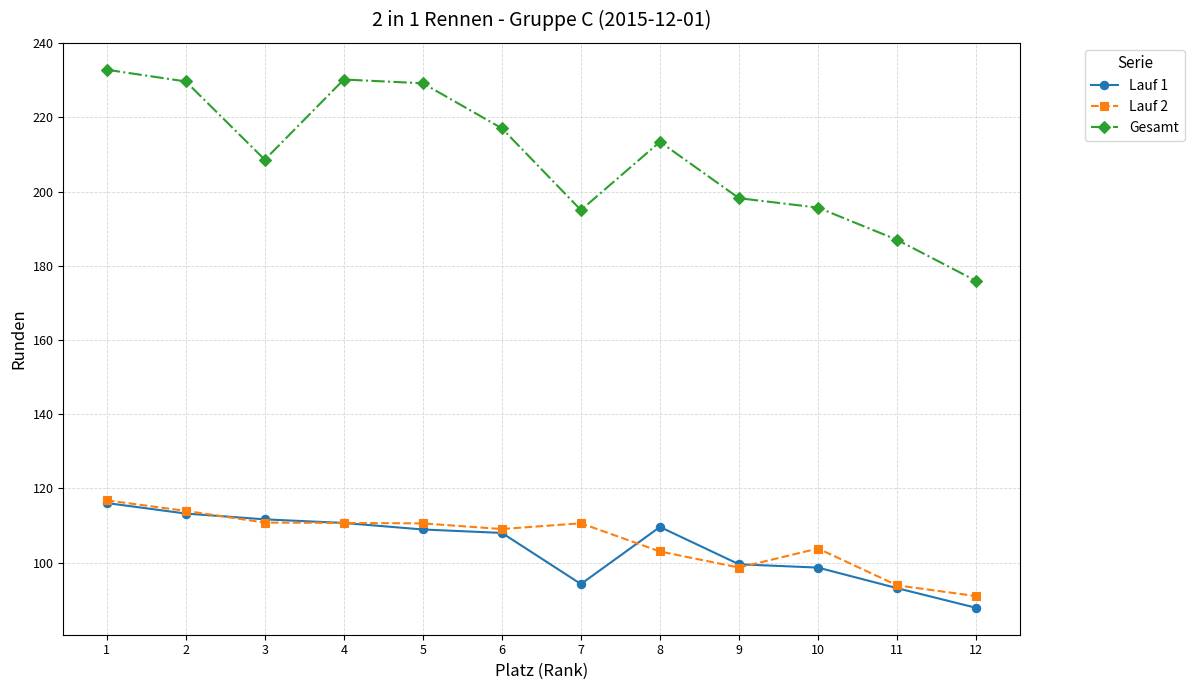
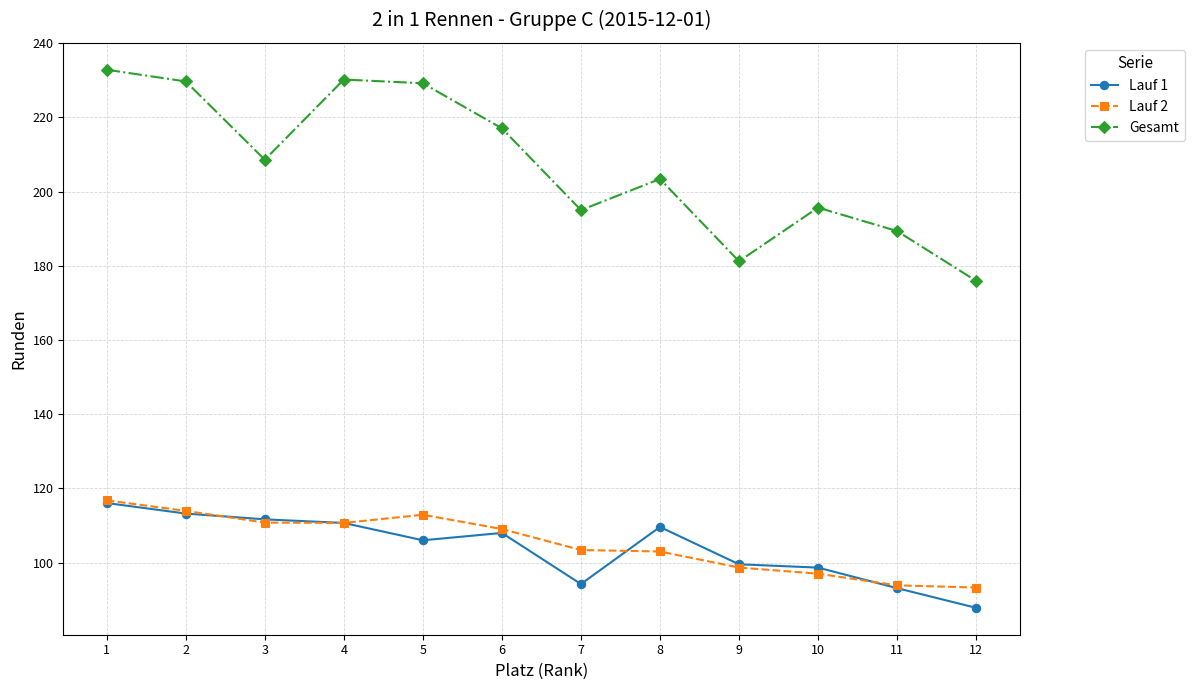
  {
    "Lauf 1": {
      "1": 116,
      "2": 113,
      "3": 112,
-     "5": 109,
+     "5": 106,
      "6": 108,
      "7": 94,
      "8": 110,
      "9": 100,
      "10": 99,
      "11": 93,
      "12": 88
    },
    "Lauf 2": {
      "1": 117,
      "2": 114,
      "3": 111,
-     "5": 111,
+     "5": 113,
      "6": 109,
-     "7": 111,
+     "7": 103,
      "8": 103,
      "9": 99,
-     "10": 104,
+     "10": 97,
      "11": 94,
-     "12": 91
+     "12": 93
    },
    "Gesamt": {
      "1": 233,
      "2": 230,
      "3": 209,
      "4": 230,
      "5": 229,
      "6": 217,
      "7": 195,
-     "8": 213,
-     "9": 198,
+     "8": 203,
+     "9": 181,
      "10": 196,
-     "11": 187,
+     "11": 189,
      "12": 176
    }
  }
